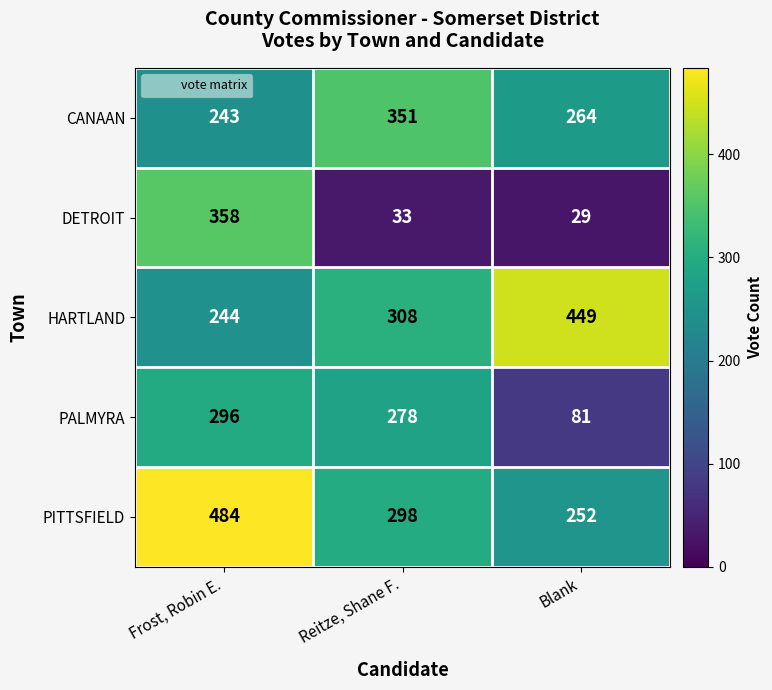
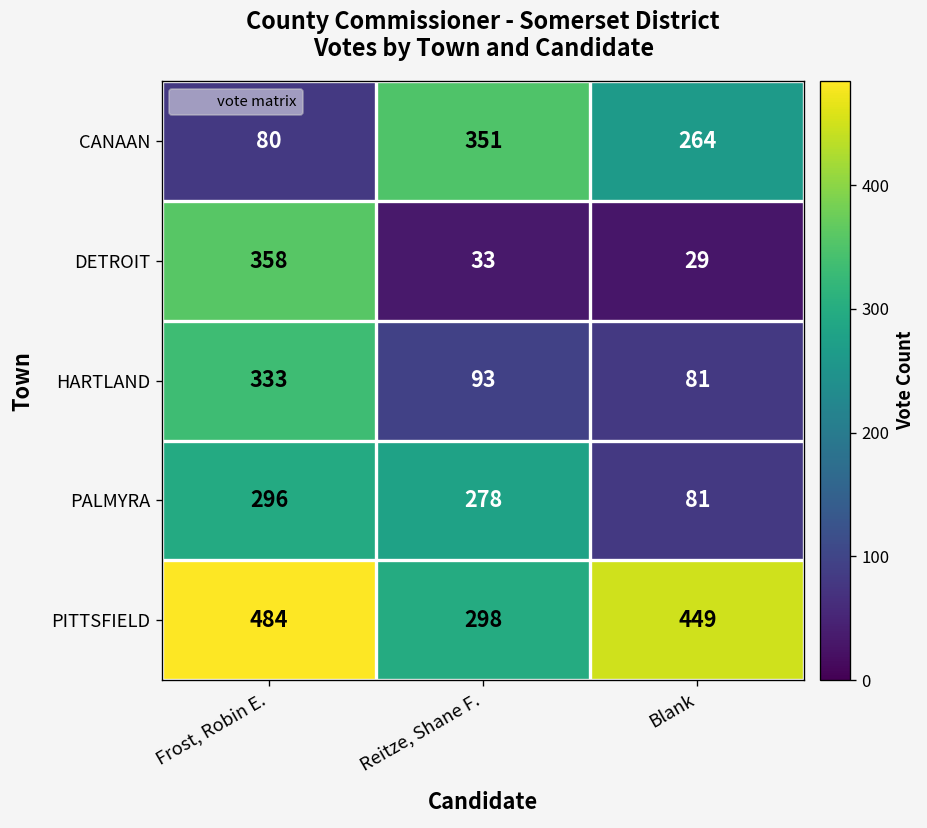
  {
    "CANAAN": {
-     "Frost, Robin E.": 243,
+     "Frost, Robin E.": 80,
      "Reitze, Shane F.": 351,
      "Blank": 264
    },
    "DETROIT": {
      "Frost, Robin E.": 358,
      "Reitze, Shane F.": 33,
      "Blank": 29
    },
    "HARTLAND": {
-     "Frost, Robin E.": 244,
-     "Reitze, Shane F.": 308,
-     "Blank": 449
+     "Frost, Robin E.": 333,
+     "Reitze, Shane F.": 93,
+     "Blank": 81
    },
    "PALMYRA": {
      "Frost, Robin E.": 296,
      "Reitze, Shane F.": 278,
      "Blank": 81
    },
    "PITTSFIELD": {
      "Frost, Robin E.": 484,
      "Reitze, Shane F.": 298,
-     "Blank": 252
+     "Blank": 449
    }
  }
